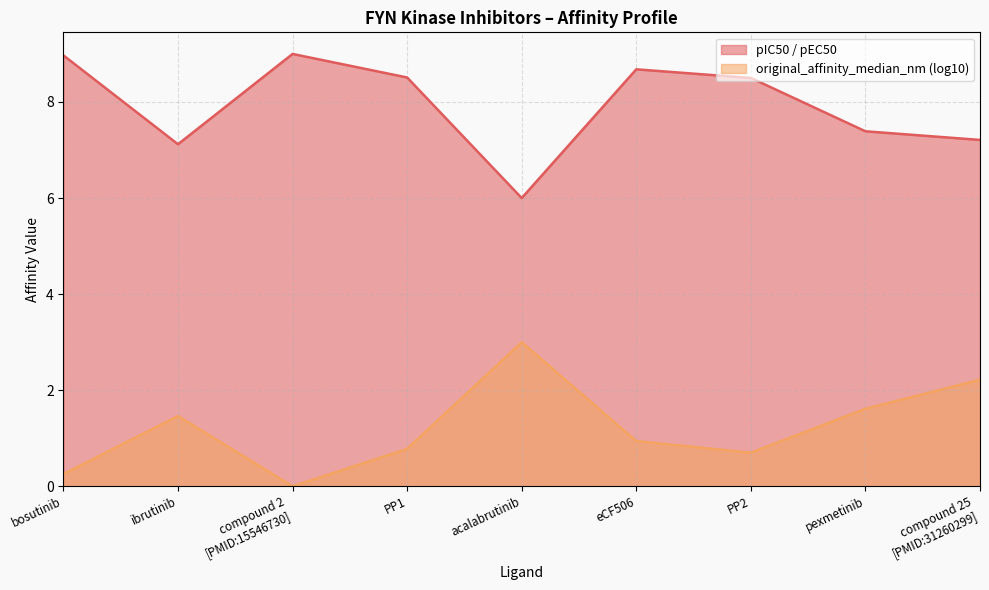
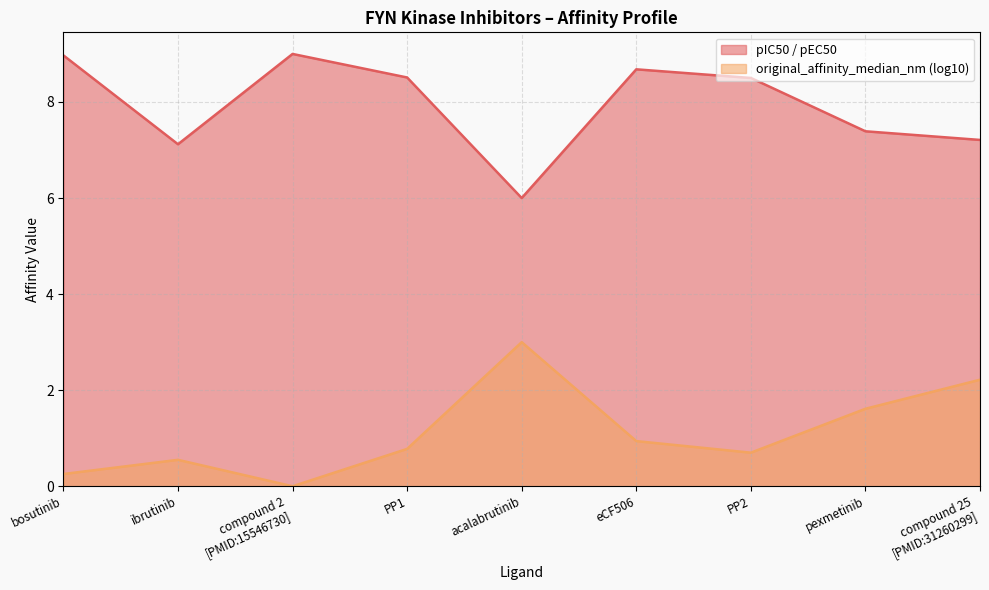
  {
    "pIC50 / pEC50": {
      "bosutinib": 9.0,
      "ibrutinib": 7.1,
      "compound 2 [PMID:15546730]": 9.0,
      "PP1": 8.5,
      "acalabrutinib": 6.0,
      "eCF506": 8.7,
      "pexmetinib": 7.4,
      "compound 25 [PMID:31260299]": 7.2
    },
    "original_affinity_median_nm (log10)": {
      "bosutinib": 0.3,
-     "ibrutinib": 1.5,
+     "ibrutinib": 0.6,
      "compound 2 [PMID:15546730]": 0.0,
      "PP1": 0.8,
      "acalabrutinib": 3.0,
      "eCF506": 0.9,
      "PP2": 0.7,
      "pexmetinib": 1.6,
      "compound 25 [PMID:31260299]": 2.2
    }
  }
